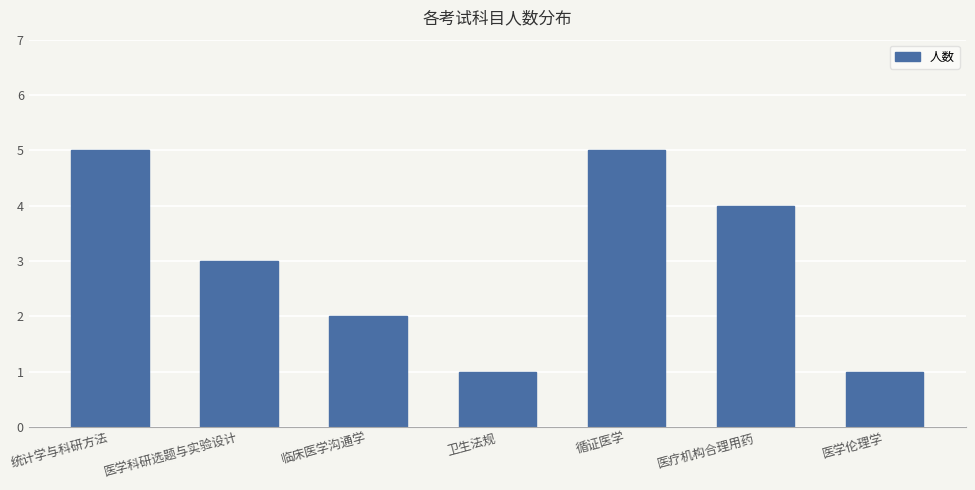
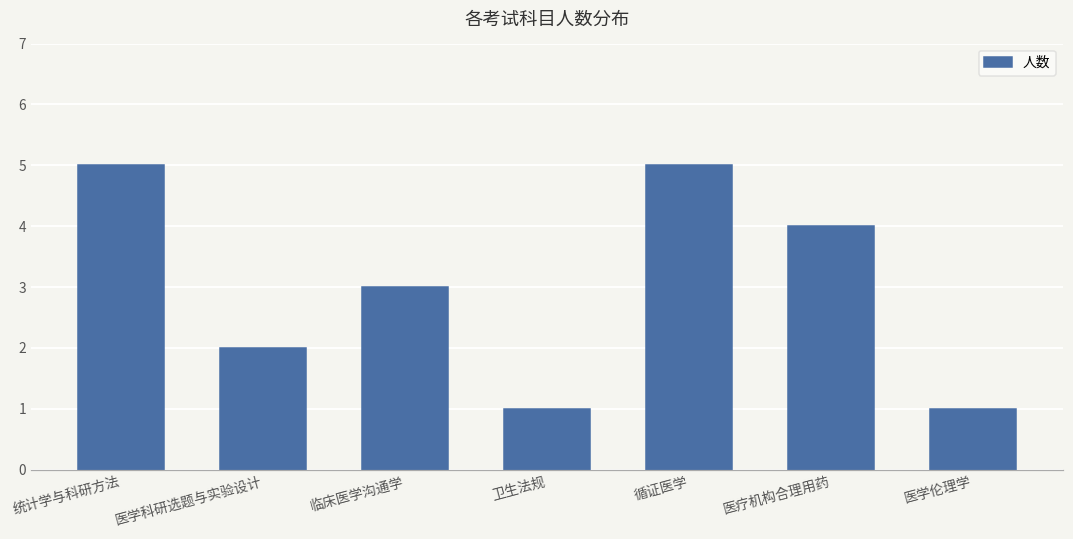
  {
    "统计学与科研方法": 5,
-   "医学科研选题与实验设计": 3,
-   "临床医学沟通学": 2,
+   "医学科研选题与实验设计": 2,
+   "临床医学沟通学": 3,
    "卫生法规": 1,
    "循证医学": 5,
    "医疗机构合理用药": 4,
    "医学伦理学": 1
  }
